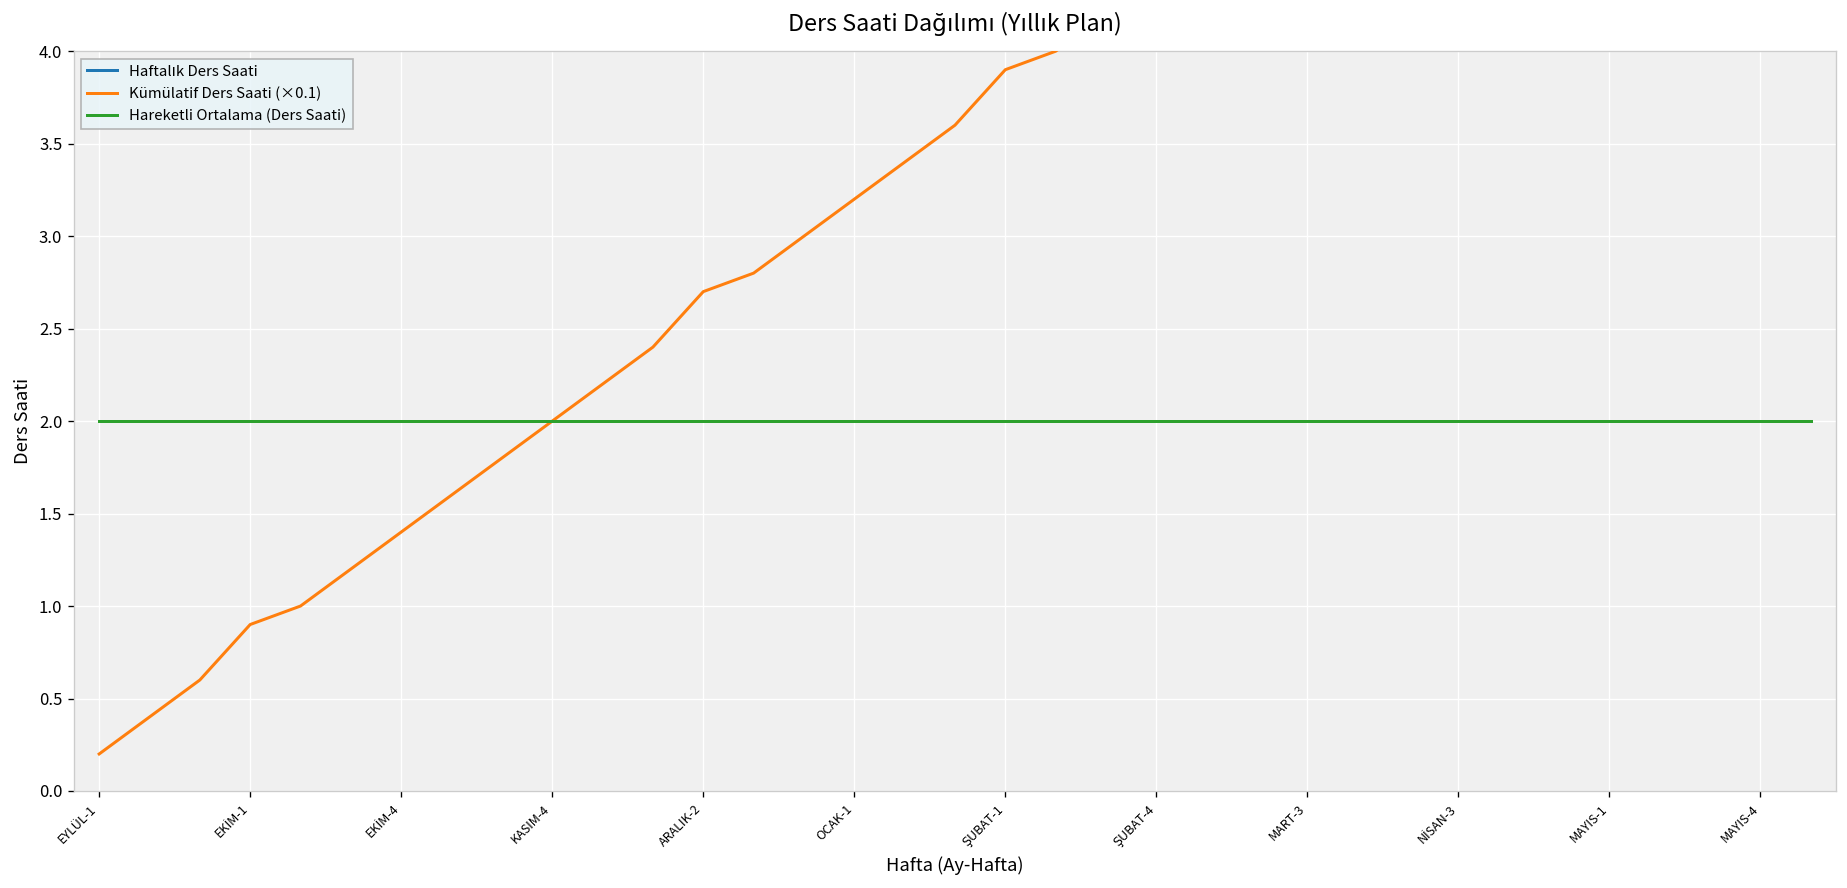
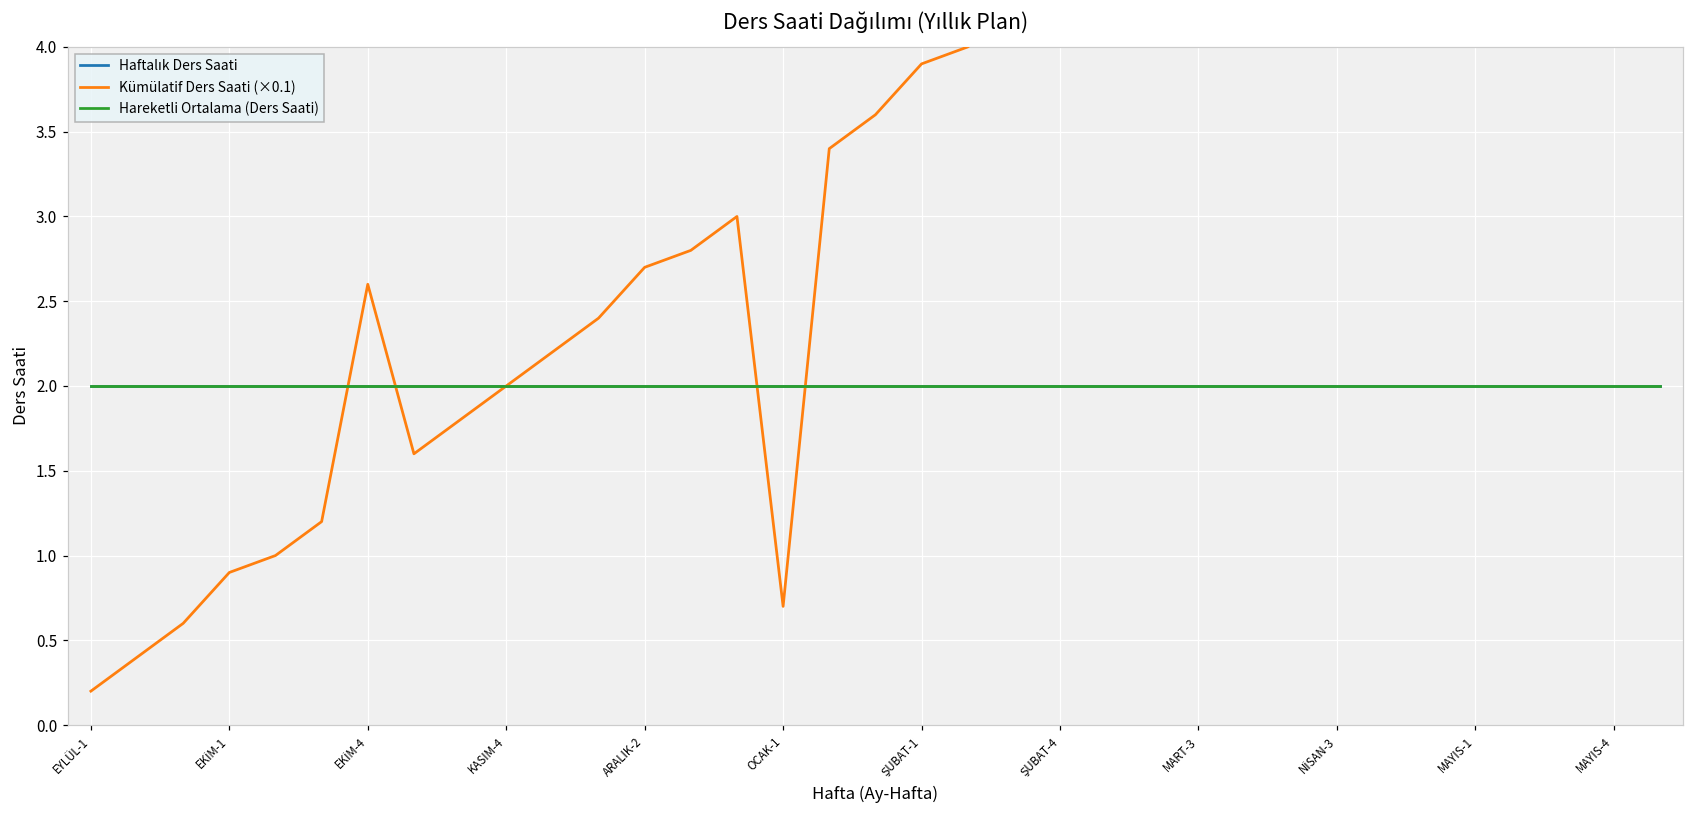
  {
    "Hareketli Ortalama (Ders Saati)": {
      "EYLÜL-1": 2.00,
      "EKİM-1": 2.00,
      "EKİM-4": 2.00,
      "ARALIK-2": 2.00,
      "OCAK-1": 2.00,
      "ŞUBAT-1": 2.00,
      "ŞUBAT-4": 2.00,
      "MART-3": 2.00,
      "NİSAN-3": 2.00,
      "MAYIS-1": 2.00,
      "MAYIS-4": 2.00
    },
    "Kümülatif Ders Saati (×0.1)": {
      "EYLÜL-1": 0.20,
      "EKİM-1": 0.90,
-     "EKİM-4": 1.40,
+     "EKİM-4": 2.60,
      "ARALIK-2": 2.70,
-     "OCAK-1": 3.20,
+     "OCAK-1": 0.70,
      "ŞUBAT-1": 3.90
    }
  }
